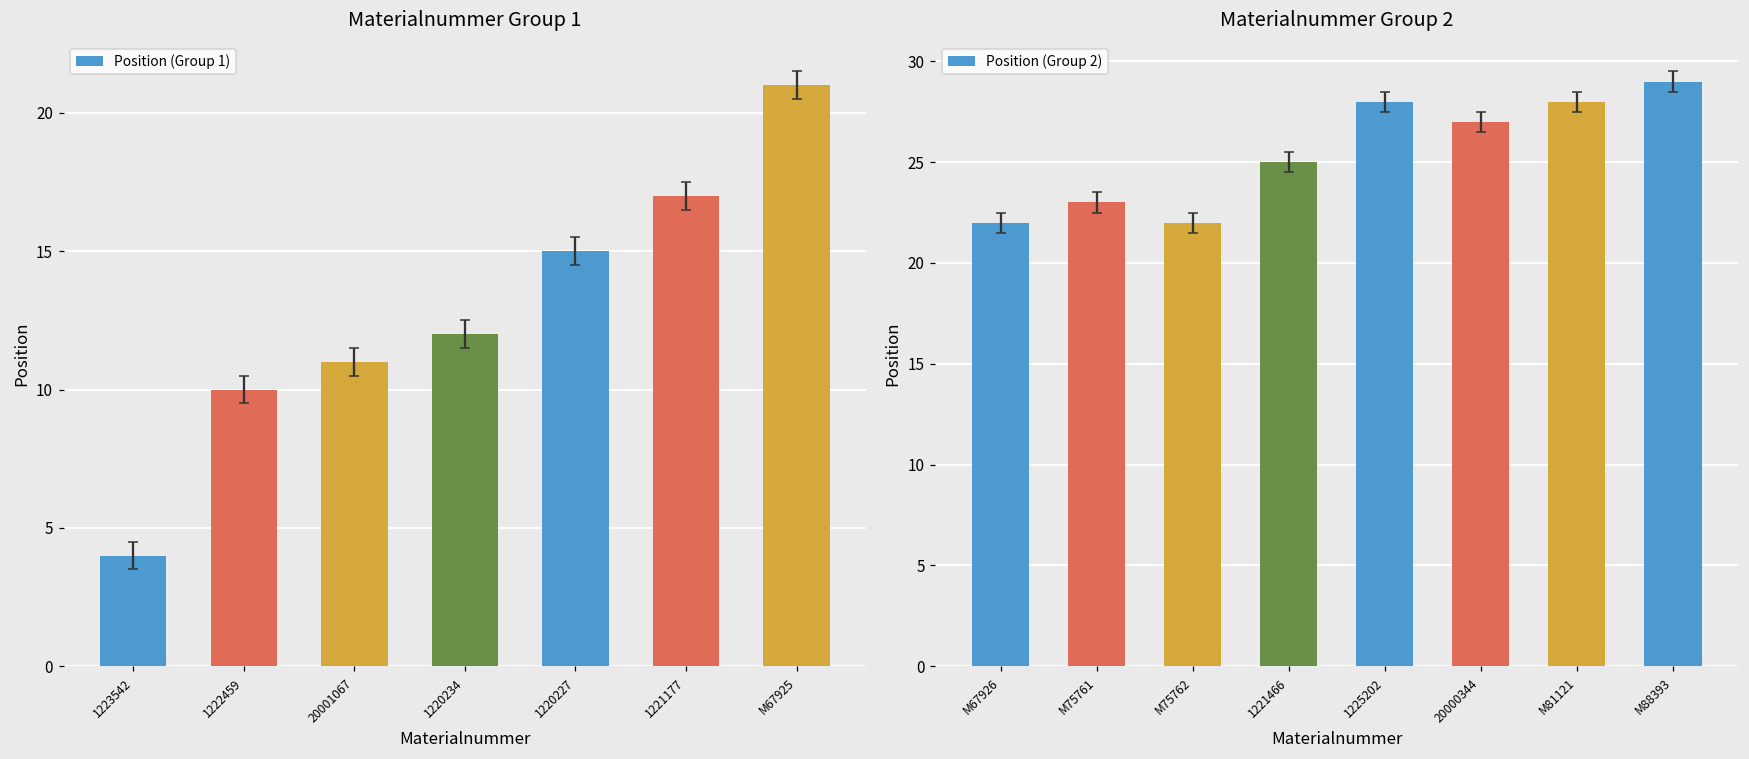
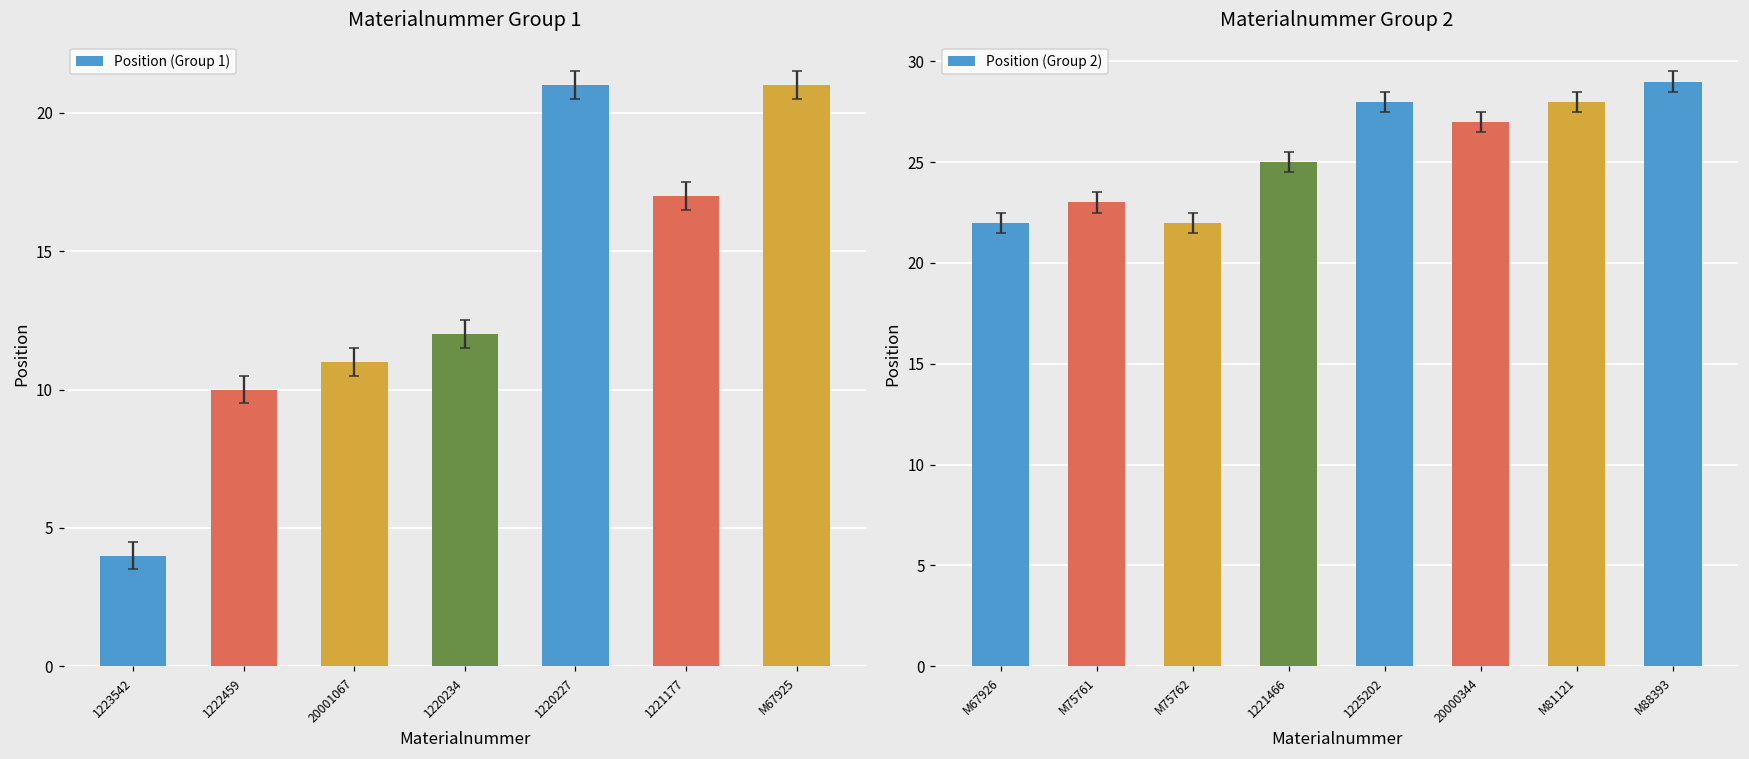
  {
    "Materialnummer Group 1": {
      "Position (Group 1)": {
        "1223542": 4,
        "1222459": 10,
        "20001067": 11,
        "1220234": 12,
-       "1220227": 15,
+       "1220227": 21,
        "1221177": 17,
        "M67925": 21
      }
    },
    "Materialnummer Group 2": {
      "Position (Group 2)": {
        "M67926": 22.0,
        "M75761": 23.0,
        "M75762": 22.0,
        "1221466": 25.0,
        "1225202": 28.0,
        "20000344": 27.0,
        "M81121": 28.0,
        "M88393": 29.0
      }
    }
  }
